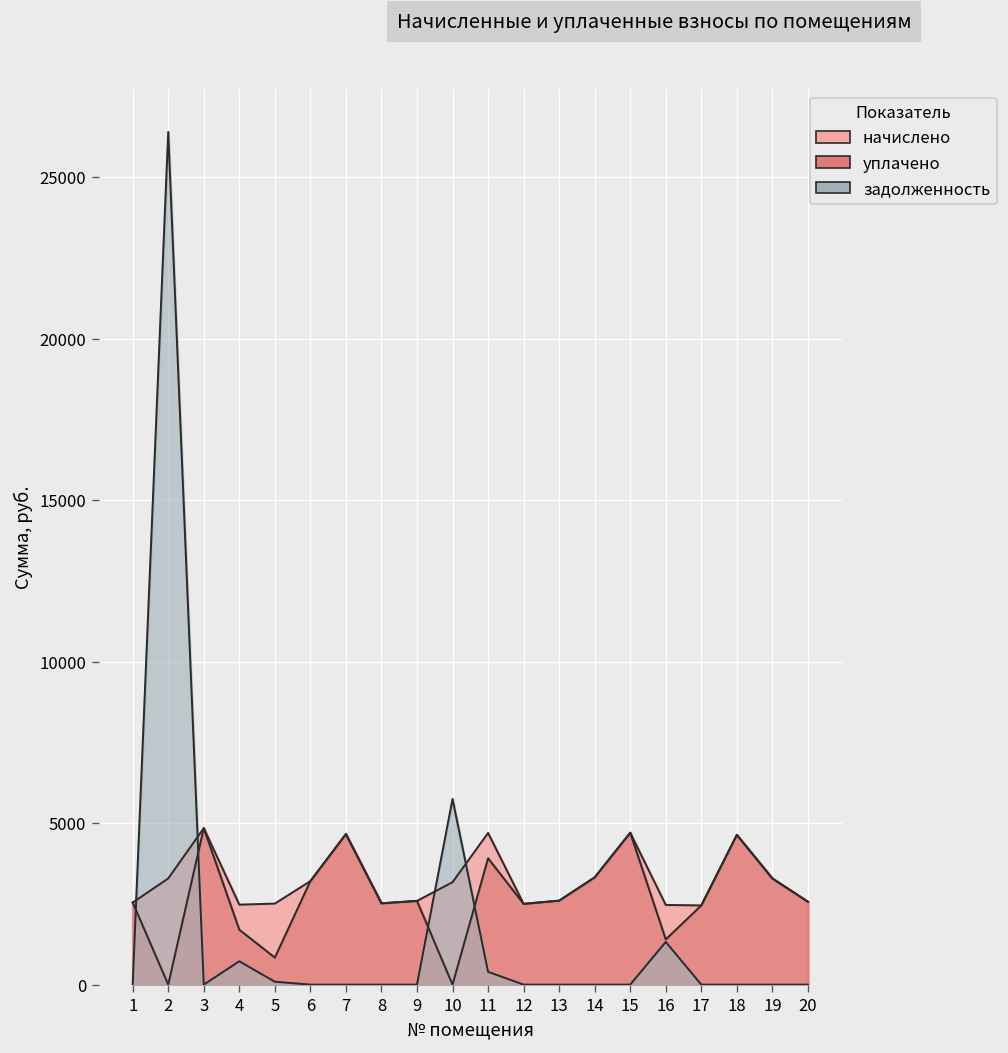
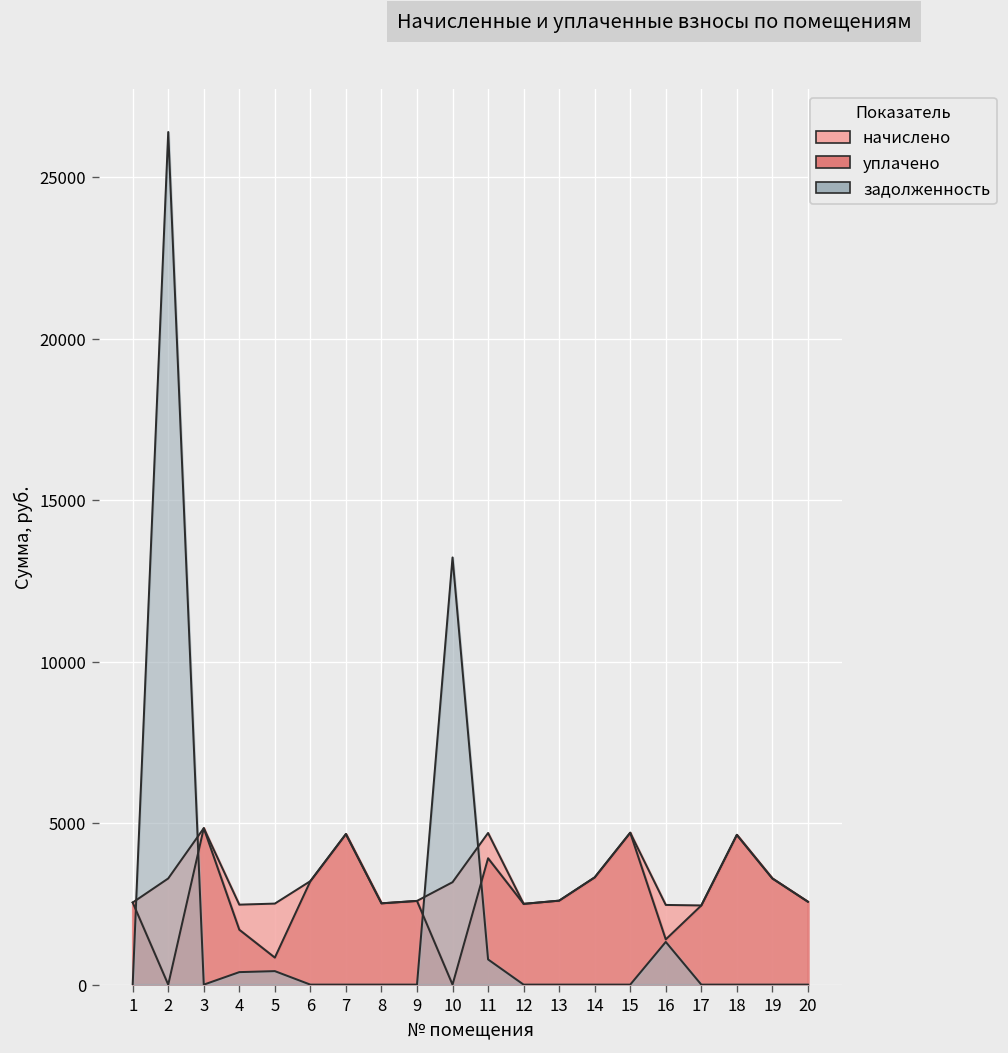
  {
    "задолженность": {
      "1": 0,
      "2": 26400,
      "3": 0,
-     "4": 700,
-     "5": 100,
+     "4": 400,
+     "5": 400,
      "6": 0,
      "7": 0,
      "8": 0,
      "9": 0,
-     "10": 5700,
-     "11": 400,
+     "10": 13200,
+     "11": 800,
      "12": 0,
      "13": 0,
      "14": 0,
      "15": 0,
      "17": 0,
      "18": 0,
      "19": 0,
      "20": 0
    }
  }
